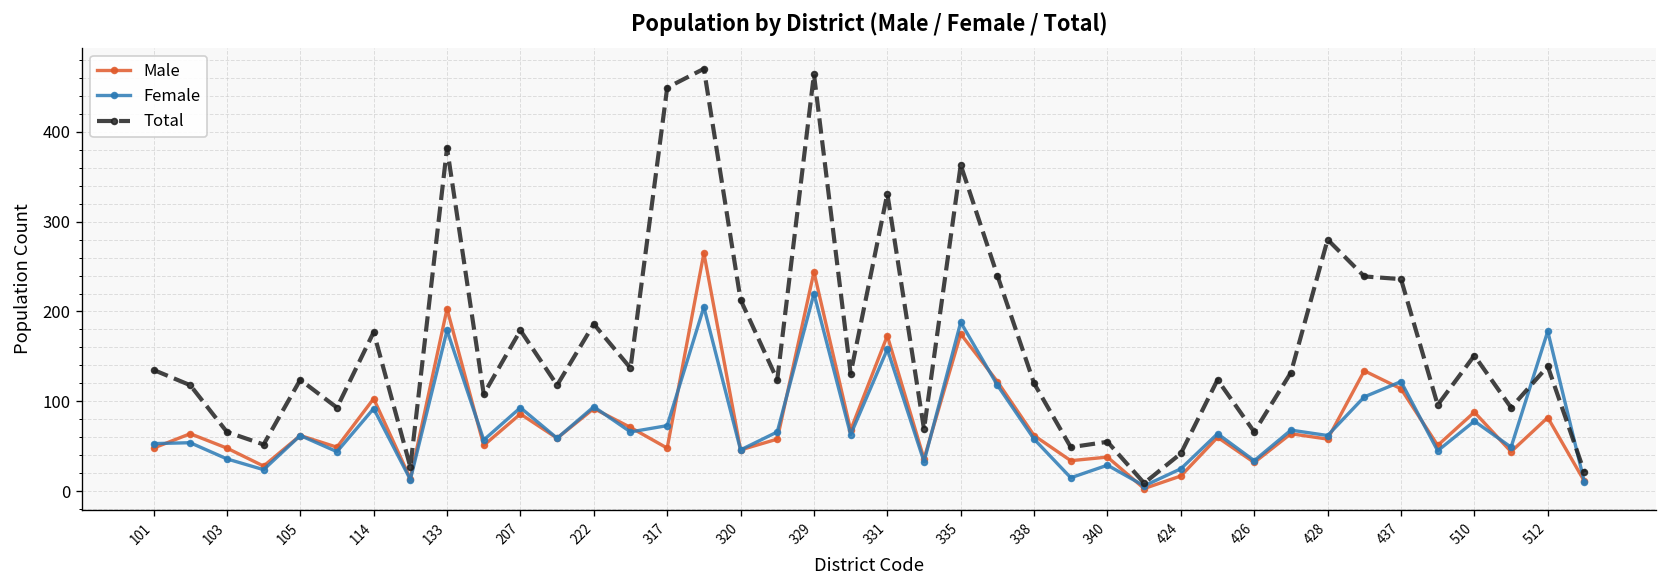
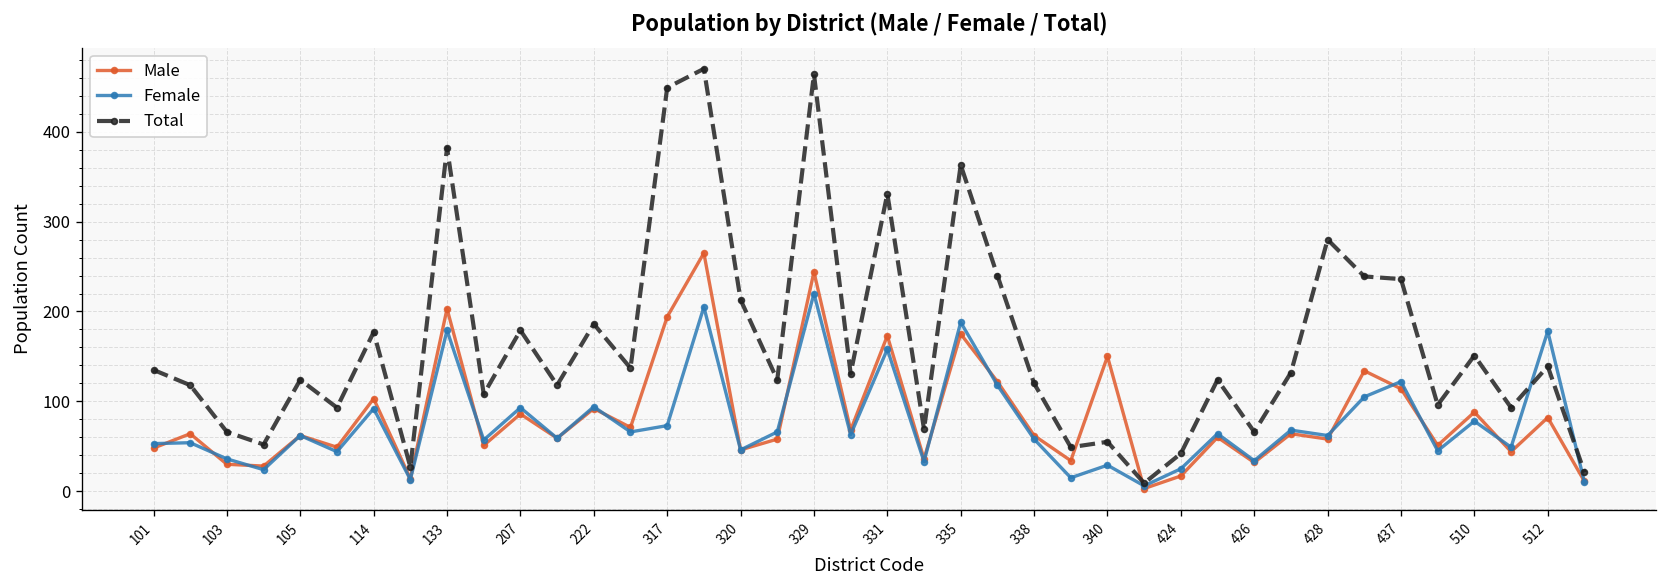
  {
    "Male": {
      "101": 50,
-     "103": 50,
+     "103": 30,
      "114": 100,
      "133": 200,
      "207": 90,
-     "317": 50,
+     "317": 190,
      "329": 240,
      "331": 170,
      "335": 180,
      "338": 60,
-     "340": 40,
+     "340": 150,
      "424": 20,
      "428": 60,
      "437": 110,
      "510": 90,
      "512": 80
    },
    "Female": {
      "101": 50,
      "103": 40,
      "114": 90,
      "133": 180,
      "207": 90,
      "317": 70,
      "329": 220,
      "331": 160,
      "335": 190,
      "338": 60,
      "340": 30,
      "424": 30,
      "428": 60,
      "437": 120,
      "510": 80,
      "512": 180
    },
    "Total": {
      "101": 140,
      "103": 70,
      "105": 120,
      "114": 180,
      "133": 380,
      "207": 180,
      "222": 190,
      "317": 450,
      "320": 210,
      "329": 460,
      "331": 330,
      "335": 360,
      "338": 120,
      "340": 60,
      "424": 40,
      "426": 70,
      "428": 280,
      "437": 240,
      "510": 150,
      "512": 140
    }
  }
